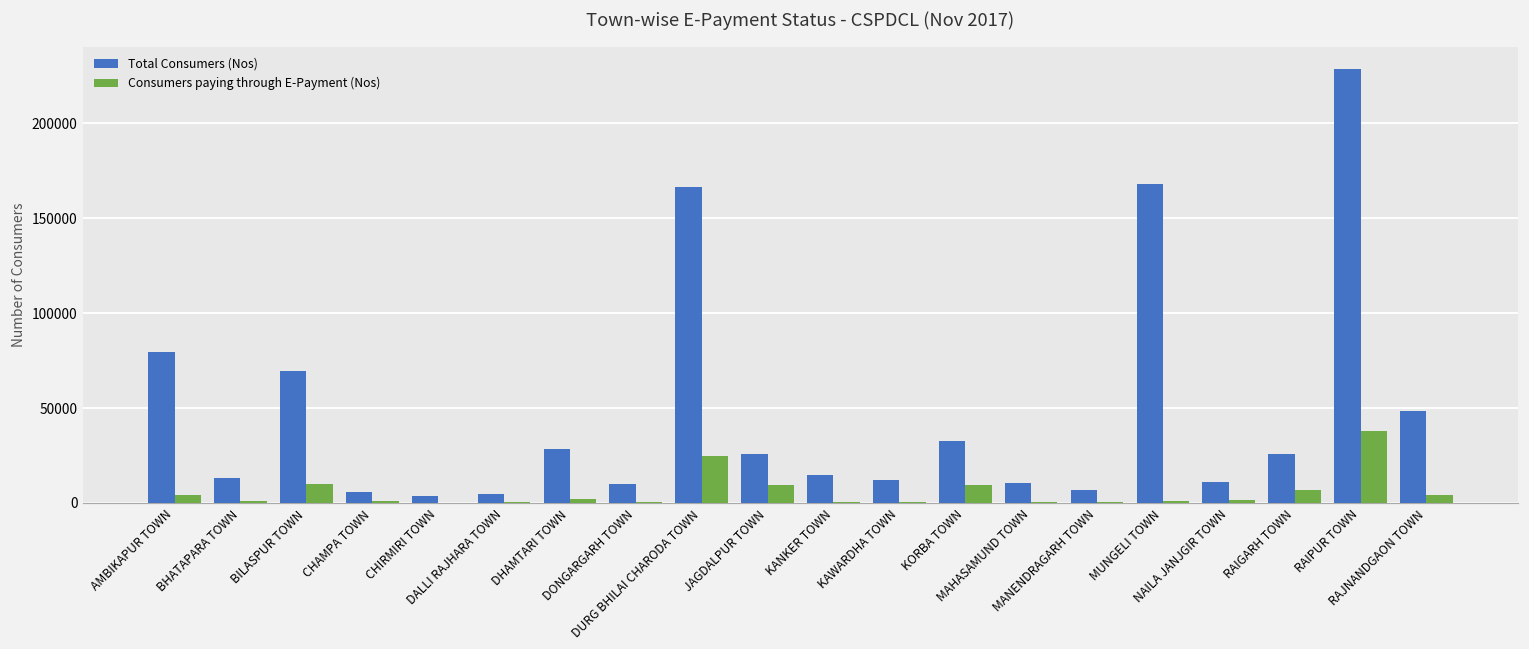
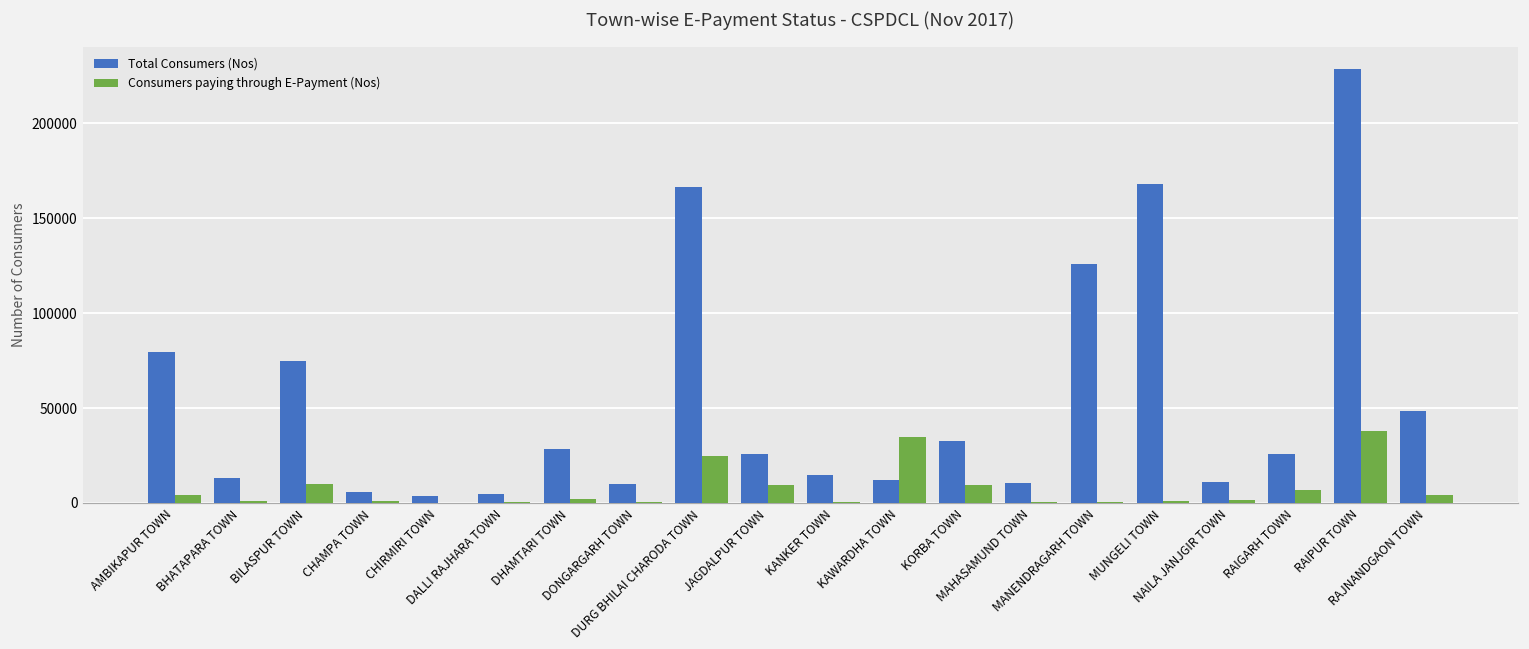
  {
    "Total Consumers (Nos)": {
      "AMBIKAPUR TOWN": 79000,
      "BHATAPARA TOWN": 13000,
-     "BILASPUR TOWN": 69000,
+     "BILASPUR TOWN": 75000,
      "CHAMPA TOWN": 6000,
      "CHIRMIRI TOWN": 3000,
      "DALLI RAJHARA TOWN": 5000,
      "DHAMTARI TOWN": 28000,
      "DONGARGARH TOWN": 10000,
      "DURG BHILAI CHARODA TOWN": 166000,
      "JAGDALPUR TOWN": 26000,
      "KANKER TOWN": 15000,
      "KAWARDHA TOWN": 12000,
      "KORBA TOWN": 33000,
      "MAHASAMUND TOWN": 11000,
-     "MANENDRAGARH TOWN": 7000,
+     "MANENDRAGARH TOWN": 126000,
      "MUNGELI TOWN": 168000,
      "NAILA JANJGIR TOWN": 11000,
      "RAIGARH TOWN": 26000,
      "RAIPUR TOWN": 229000,
      "RAJNANDGAON TOWN": 49000
    },
    "Consumers paying through E-Payment (Nos)": {
      "AMBIKAPUR TOWN": 4000,
      "BILASPUR TOWN": 10000,
      "DHAMTARI TOWN": 2000,
      "DURG BHILAI CHARODA TOWN": 25000,
      "JAGDALPUR TOWN": 9000,
-     "KAWARDHA TOWN": 0,
+     "KAWARDHA TOWN": 35000,
      "KORBA TOWN": 10000,
      "NAILA JANJGIR TOWN": 2000,
      "RAIGARH TOWN": 7000,
      "RAIPUR TOWN": 38000,
      "RAJNANDGAON TOWN": 4000
    }
  }
